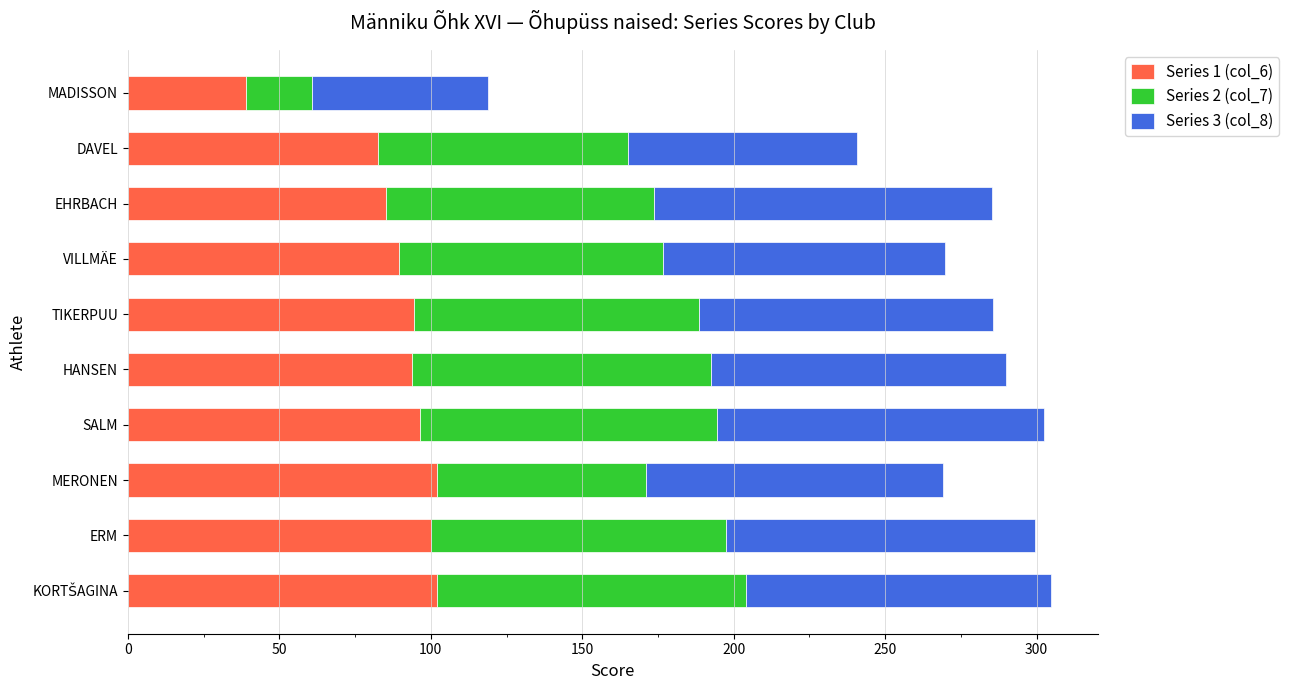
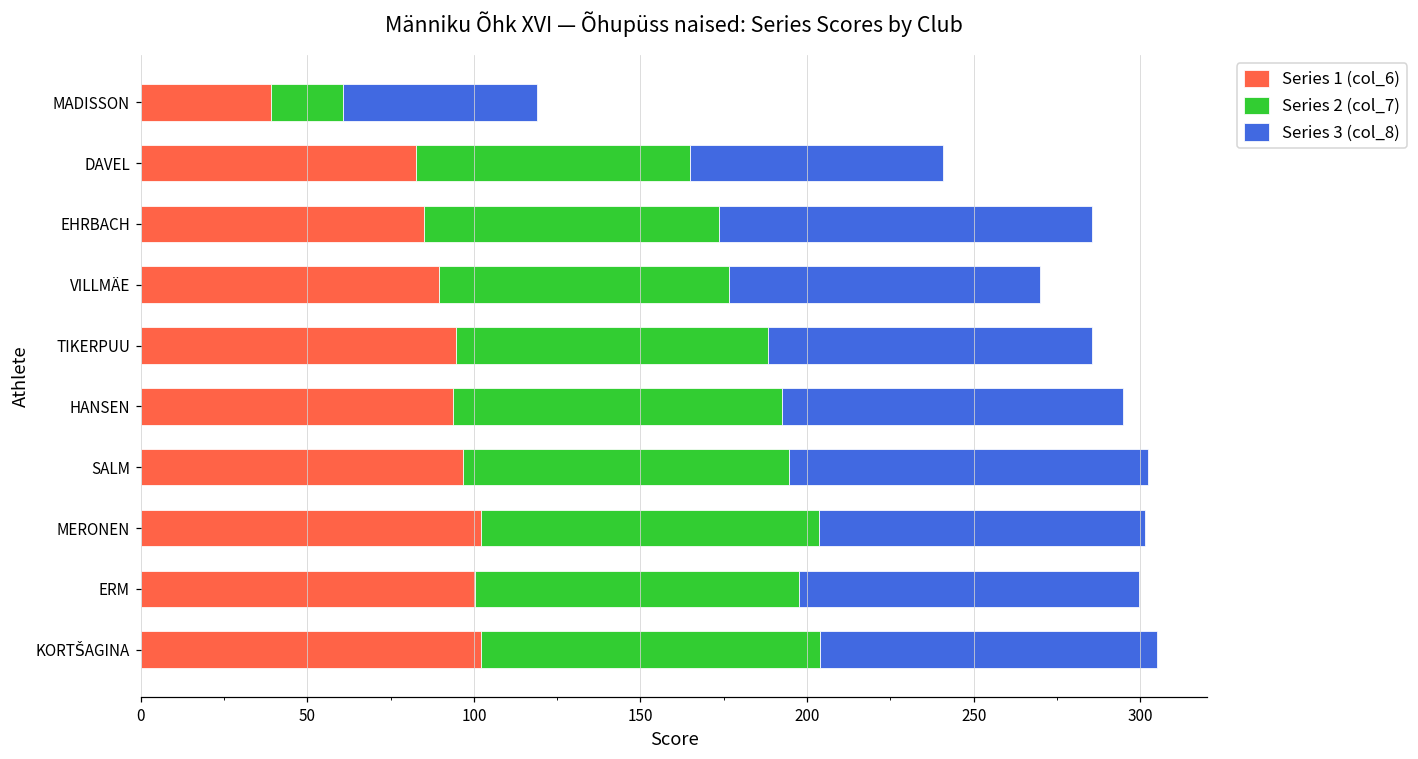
  {
    "Series 1 (col_6)": {
      "MADISSON": 39,
      "DAVEL": 83,
      "EHRBACH": 85,
      "VILLMÄE": 89,
      "TIKERPUU": 95,
      "HANSEN": 94,
      "SALM": 97,
      "MERONEN": 102,
      "ERM": 100,
      "KORTŠAGINA": 102
    },
    "Series 2 (col_7)": {
      "MADISSON": 22,
      "DAVEL": 82,
      "EHRBACH": 89,
      "VILLMÄE": 87,
      "TIKERPUU": 94,
      "HANSEN": 99,
      "SALM": 98,
-     "MERONEN": 69,
+     "MERONEN": 102,
      "ERM": 97,
      "KORTŠAGINA": 102
    },
    "Series 3 (col_8)": {
      "MADISSON": 58,
      "DAVEL": 76,
      "EHRBACH": 112,
      "VILLMÄE": 93,
      "TIKERPUU": 97,
-     "HANSEN": 97,
+     "HANSEN": 102,
      "SALM": 108,
      "MERONEN": 98,
      "ERM": 102,
      "KORTŠAGINA": 101
    }
  }
